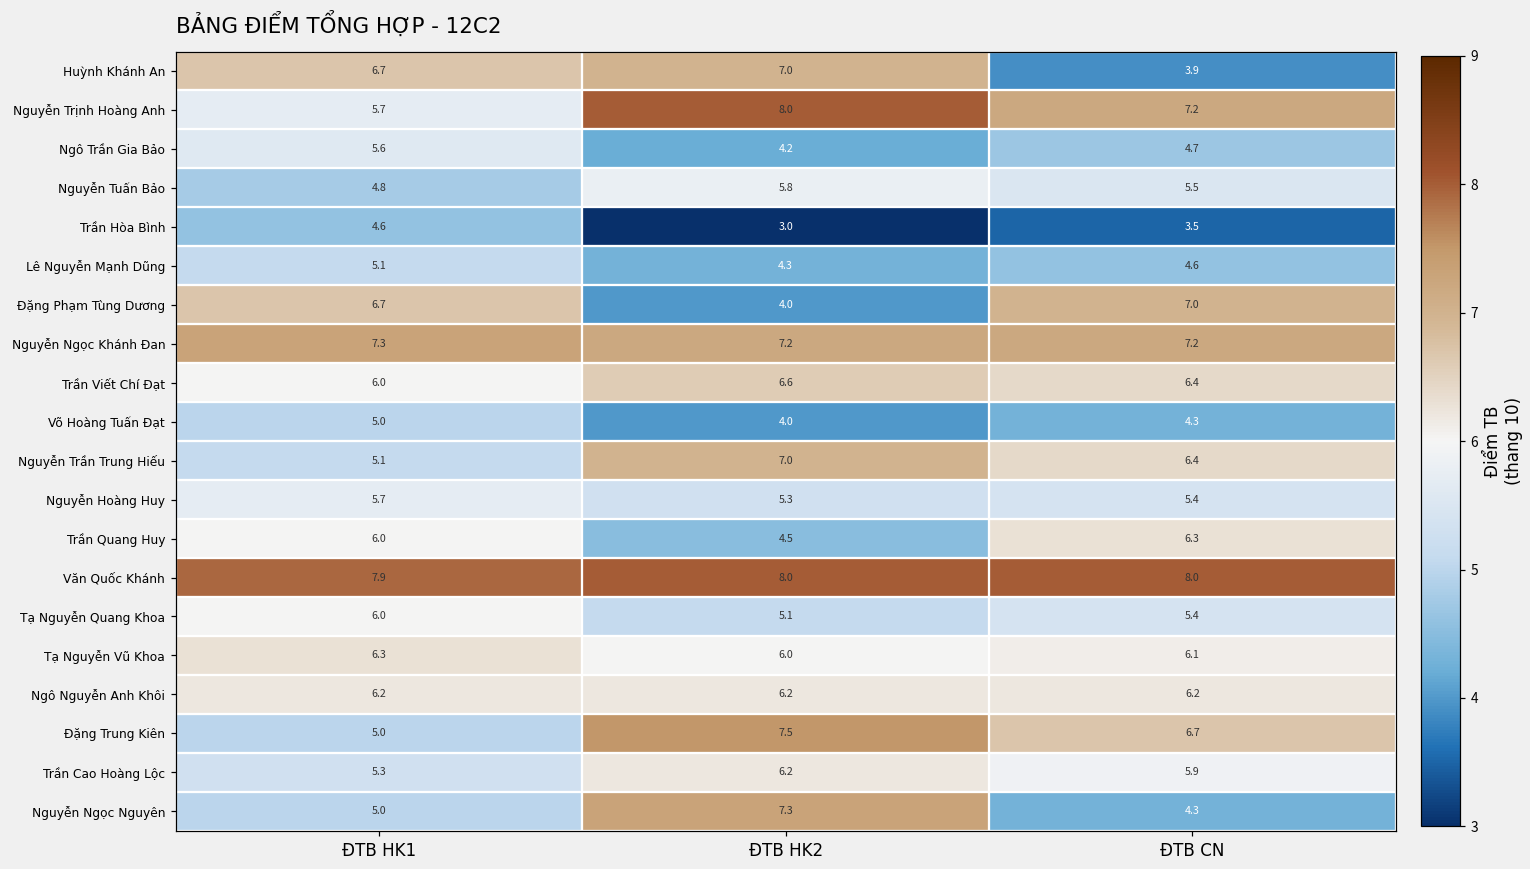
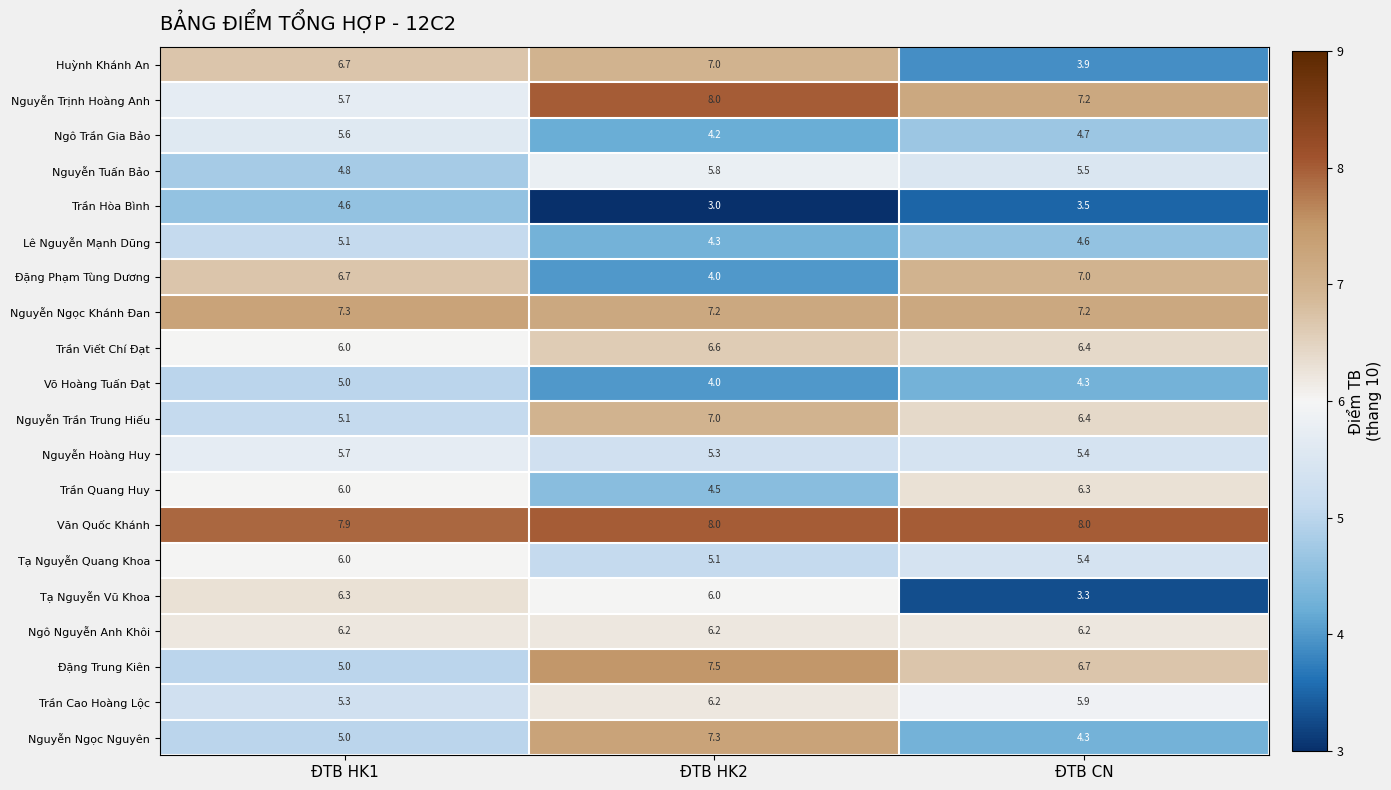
  {
    "Huỳnh Khánh An": {
      "ĐTB HK1": 6.7,
      "ĐTB HK2": 7.0,
      "ĐTB CN": 3.9
    },
    "Nguyễn Trịnh Hoàng Anh": {
      "ĐTB HK1": 5.7,
      "ĐTB HK2": 8.0,
      "ĐTB CN": 7.2
    },
    "Ngô Trần Gia Bảo": {
      "ĐTB HK1": 5.6,
      "ĐTB HK2": 4.2,
      "ĐTB CN": 4.7
    },
    "Nguyễn Tuấn Bảo": {
      "ĐTB HK1": 4.8,
      "ĐTB HK2": 5.8,
      "ĐTB CN": 5.5
    },
    "Trần Hòa Bình": {
      "ĐTB HK1": 4.6,
      "ĐTB HK2": 3.0,
      "ĐTB CN": 3.5
    },
    "Lê Nguyễn Mạnh Dũng": {
      "ĐTB HK1": 5.1,
      "ĐTB HK2": 4.3,
      "ĐTB CN": 4.6
    },
    "Đặng Phạm Tùng Dương": {
      "ĐTB HK1": 6.7,
      "ĐTB HK2": 4.0,
      "ĐTB CN": 7.0
    },
    "Nguyễn Ngọc Khánh Đan": {
      "ĐTB HK1": 7.3,
      "ĐTB HK2": 7.2,
      "ĐTB CN": 7.2
    },
    "Trần Viết Chí Đạt": {
      "ĐTB HK1": 6.0,
      "ĐTB HK2": 6.6,
      "ĐTB CN": 6.4
    },
    "Võ Hoàng Tuấn Đạt": {
      "ĐTB HK1": 5.0,
      "ĐTB HK2": 4.0,
      "ĐTB CN": 4.3
    },
    "Nguyễn Trần Trung Hiếu": {
      "ĐTB HK1": 5.1,
      "ĐTB HK2": 7.0,
      "ĐTB CN": 6.4
    },
    "Nguyễn Hoàng Huy": {
      "ĐTB HK1": 5.7,
      "ĐTB HK2": 5.3,
      "ĐTB CN": 5.4
    },
    "Trần Quang Huy": {
      "ĐTB HK1": 6.0,
      "ĐTB HK2": 4.5,
      "ĐTB CN": 6.3
    },
    "Văn Quốc Khánh": {
      "ĐTB HK1": 7.9,
      "ĐTB HK2": 8.0,
      "ĐTB CN": 8.0
    },
    "Tạ Nguyễn Quang Khoa": {
      "ĐTB HK1": 6.0,
      "ĐTB HK2": 5.1,
      "ĐTB CN": 5.4
    },
    "Tạ Nguyễn Vũ Khoa": {
      "ĐTB HK1": 6.3,
      "ĐTB HK2": 6.0,
-     "ĐTB CN": 6.1
+     "ĐTB CN": 3.3
    },
    "Ngô Nguyễn Anh Khôi": {
      "ĐTB HK1": 6.2,
      "ĐTB HK2": 6.2,
      "ĐTB CN": 6.2
    },
    "Đặng Trung Kiên": {
      "ĐTB HK1": 5.0,
      "ĐTB HK2": 7.5,
      "ĐTB CN": 6.7
    },
    "Trần Cao Hoàng Lộc": {
      "ĐTB HK1": 5.3,
      "ĐTB HK2": 6.2,
      "ĐTB CN": 5.9
    },
    "Nguyễn Ngọc Nguyên": {
      "ĐTB HK1": 5.0,
      "ĐTB HK2": 7.3,
      "ĐTB CN": 4.3
    }
  }
